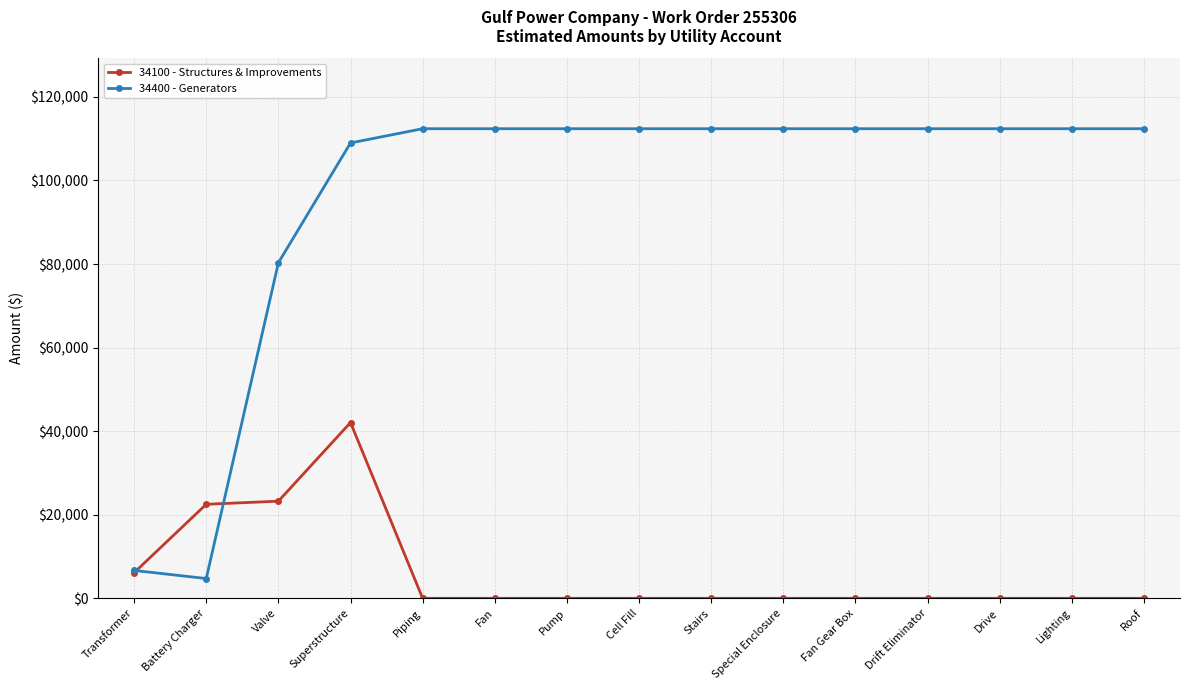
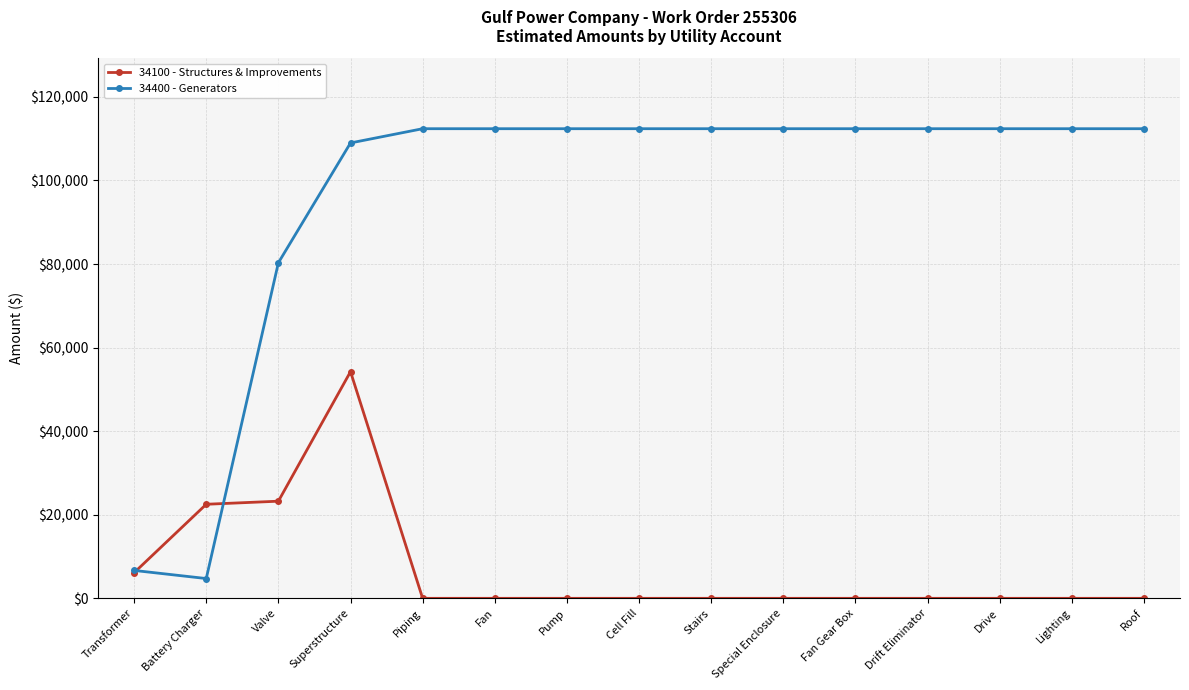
  {
    "34100 - Structures & Improvements": {
      "Battery Charger": "$23,000",
      "Valve": "$23,000",
-     "Superstructure": "$42,000",
+     "Superstructure": "$54,000",
      "Piping": "$0",
      "Fan": "$0",
      "Pump": "$0",
      "Cell Fill": "$0",
      "Stairs": "$0",
      "Special Enclosure": "$0",
      "Fan Gear Box": "$0",
      "Drift Eliminator": "$0",
      "Drive": "$0",
      "Lighting": "$0",
      "Roof": "$0"
    },
    "34400 - Generators": {
      "Battery Charger": "$5,000",
      "Valve": "$80,000",
      "Superstructure": "$109,000",
      "Piping": "$112,000",
      "Fan": "$112,000",
      "Pump": "$112,000",
      "Cell Fill": "$112,000",
      "Stairs": "$112,000",
      "Special Enclosure": "$112,000",
      "Fan Gear Box": "$112,000",
      "Drift Eliminator": "$112,000",
      "Drive": "$112,000",
      "Lighting": "$112,000",
      "Roof": "$112,000"
    }
  }
